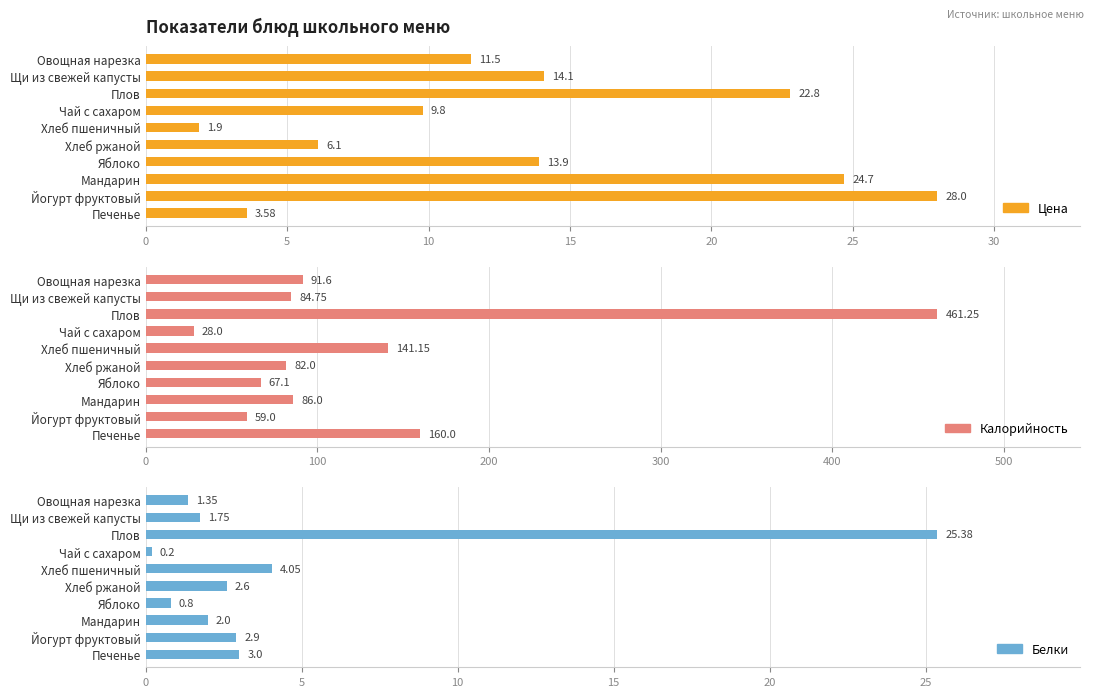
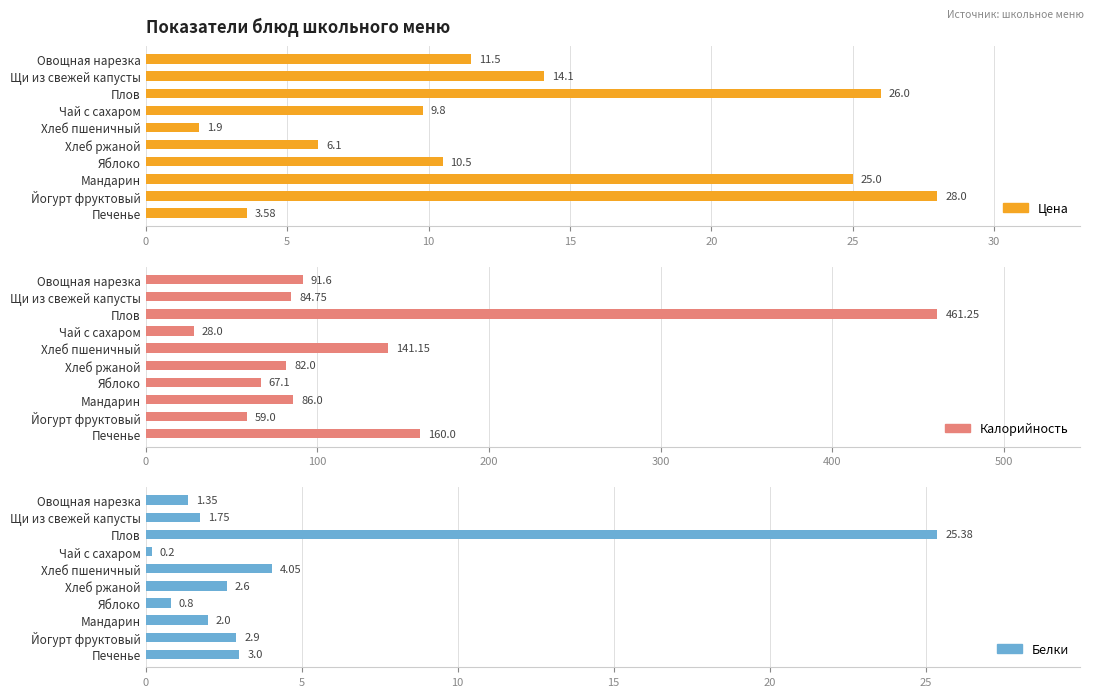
  {
    "Показатели блюд школьного меню": {
      "Овощная нарезка": 11.5,
      "Щи из свежей капусты": 14.1,
-     "Плов": 22.8,
+     "Плов": 26.0,
      "Чай с сахаром": 9.8,
      "Хлеб пшеничный": 1.9,
      "Хлеб ржаной": 6.1,
-     "Яблоко": 13.9,
-     "Мандарин": 24.7,
+     "Яблоко": 10.5,
+     "Мандарин": 25.0,
      "Йогурт фруктовый": 28.0,
      "Печенье": 3.58
    }
  }
